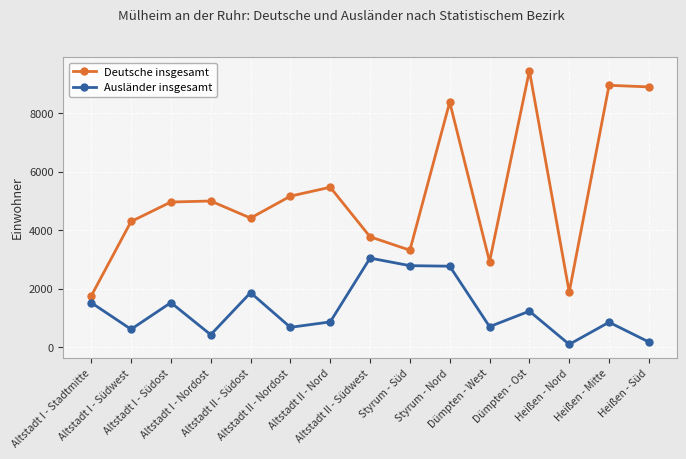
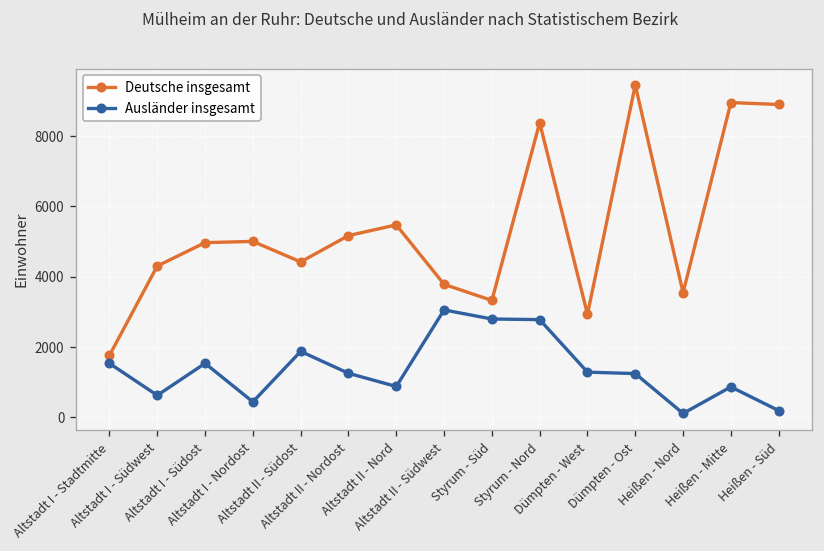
  {
    "Deutsche insgesamt": {
      "Altstadt I - Stadtmitte": 1800,
      "Altstadt I - Südwest": 4300,
      "Altstadt I - Südost": 5000,
      "Altstadt I - Nordost": 5000,
      "Altstadt II - Südost": 4400,
      "Altstadt II - Nordost": 5200,
      "Altstadt II - Nord": 5500,
      "Altstadt II - Südwest": 3800,
      "Styrum - Süd": 3300,
      "Styrum - Nord": 8400,
      "Dümpten - West": 2900,
      "Dümpten - Ost": 9500,
-     "Heißen - Nord": 1900,
+     "Heißen - Nord": 3500,
      "Heißen - Mitte": 9000,
      "Heißen - Süd": 8900
    },
    "Ausländer insgesamt": {
      "Altstadt I - Stadtmitte": 1500,
      "Altstadt I - Südwest": 600,
      "Altstadt I - Südost": 1500,
      "Altstadt I - Nordost": 400,
      "Altstadt II - Südost": 1900,
-     "Altstadt II - Nordost": 700,
+     "Altstadt II - Nordost": 1200,
      "Altstadt II - Nord": 900,
      "Altstadt II - Südwest": 3100,
      "Styrum - Süd": 2800,
      "Styrum - Nord": 2800,
-     "Dümpten - West": 700,
+     "Dümpten - West": 1300,
      "Dümpten - Ost": 1200,
      "Heißen - Nord": 100,
      "Heißen - Mitte": 900,
      "Heißen - Süd": 200
    }
  }
